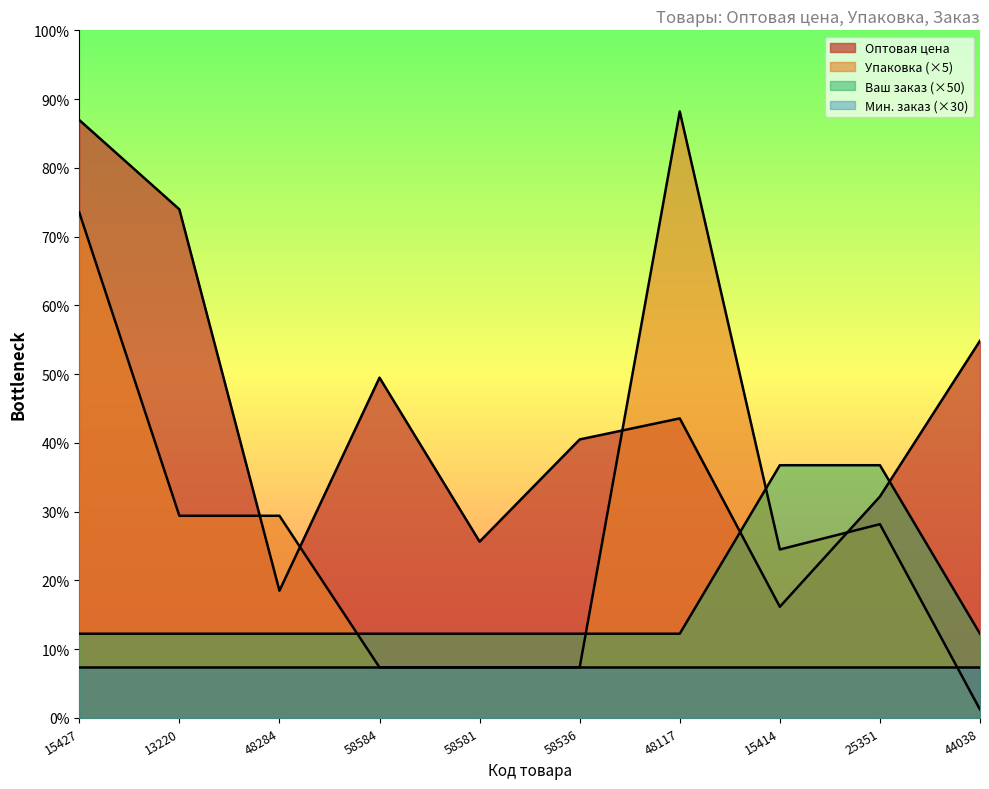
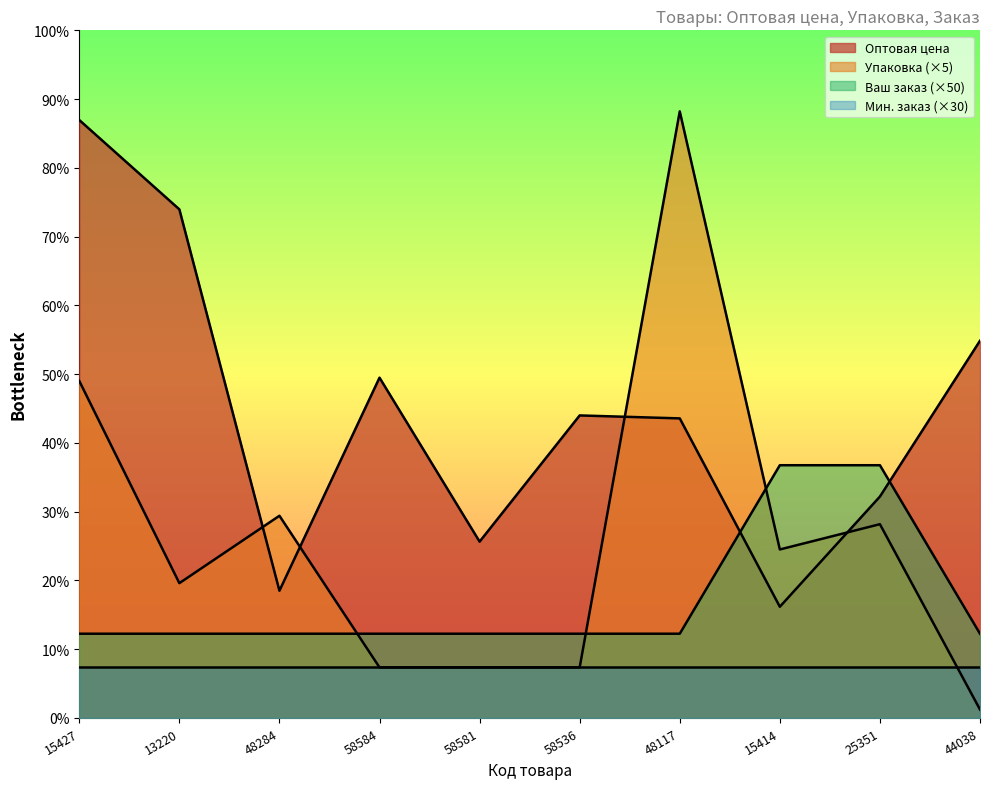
  {
    "Оптовая цена": {
      "15427": "87%",
      "13220": "74%",
      "48284": "19%",
      "58584": "49%",
      "58581": "26%",
-     "58536": "41%",
+     "58536": "44%",
      "48117": "44%",
      "15414": "16%",
      "25351": "32%",
      "44038": "55%"
    },
    "Упаковка (×5)": {
-     "15427": "74%",
-     "13220": "29%",
+     "15427": "49%",
+     "13220": "20%",
      "48284": "29%",
      "48117": "88%",
      "15414": "25%",
      "25351": "28%",
      "44038": "1%"
    },
    "Ваш заказ (×50)": {
      "15427": "12%",
      "13220": "12%",
      "48284": "12%",
      "58584": "12%",
      "58581": "12%",
      "58536": "12%",
      "48117": "12%",
      "15414": "37%",
      "25351": "37%",
      "44038": "12%"
    },
    "Мин. заказ (×30)": {
      "15427": "7%",
      "13220": "7%",
      "48284": "7%",
      "48117": "7%",
      "15414": "7%",
      "25351": "7%",
      "44038": "7%"
    }
  }
